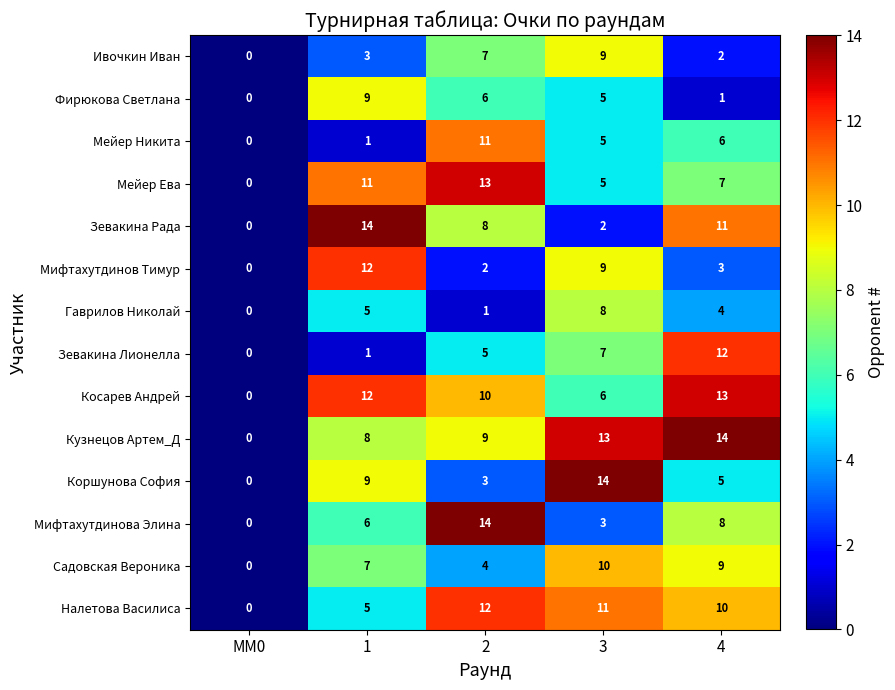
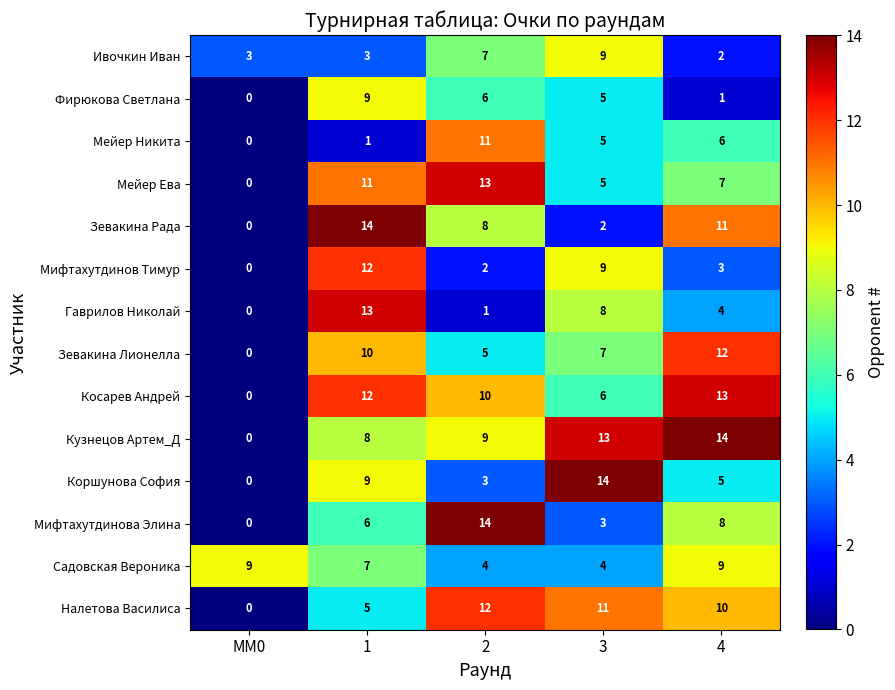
  {
    "Ивочкин Иван": {
-     "MM0": 0,
+     "MM0": 3,
      "1": 3,
      "2": 7,
      "3": 9,
      "4": 2
    },
    "Фирюкова Светлана": {
      "MM0": 0,
      "1": 9,
      "2": 6,
      "3": 5,
      "4": 1
    },
    "Мейер Никита": {
      "MM0": 0,
      "1": 1,
      "2": 11,
      "3": 5,
      "4": 6
    },
    "Мейер Ева": {
      "MM0": 0,
      "1": 11,
      "2": 13,
      "3": 5,
      "4": 7
    },
    "Зевакина Рада": {
      "MM0": 0,
      "1": 14,
      "2": 8,
      "3": 2,
      "4": 11
    },
    "Мифтахутдинов Тимур": {
      "MM0": 0,
      "1": 12,
      "2": 2,
      "3": 9,
      "4": 3
    },
    "Гаврилов Николай": {
      "MM0": 0,
-     "1": 5,
+     "1": 13,
      "2": 1,
      "3": 8,
      "4": 4
    },
    "Зевакина Лионелла": {
      "MM0": 0,
-     "1": 1,
+     "1": 10,
      "2": 5,
      "3": 7,
      "4": 12
    },
    "Косарев Андрей": {
      "MM0": 0,
      "1": 12,
      "2": 10,
      "3": 6,
      "4": 13
    },
    "Кузнецов Артем_Д": {
      "MM0": 0,
      "1": 8,
      "2": 9,
      "3": 13,
      "4": 14
    },
    "Коршунова София": {
      "MM0": 0,
      "1": 9,
      "2": 3,
      "3": 14,
      "4": 5
    },
    "Мифтахутдинова Элина": {
      "MM0": 0,
      "1": 6,
      "2": 14,
      "3": 3,
      "4": 8
    },
    "Садовская Вероника": {
-     "MM0": 0,
+     "MM0": 9,
      "1": 7,
      "2": 4,
-     "3": 10,
+     "3": 4,
      "4": 9
    },
    "Налетова Василиса": {
      "MM0": 0,
      "1": 5,
      "2": 12,
      "3": 11,
      "4": 10
    }
  }
